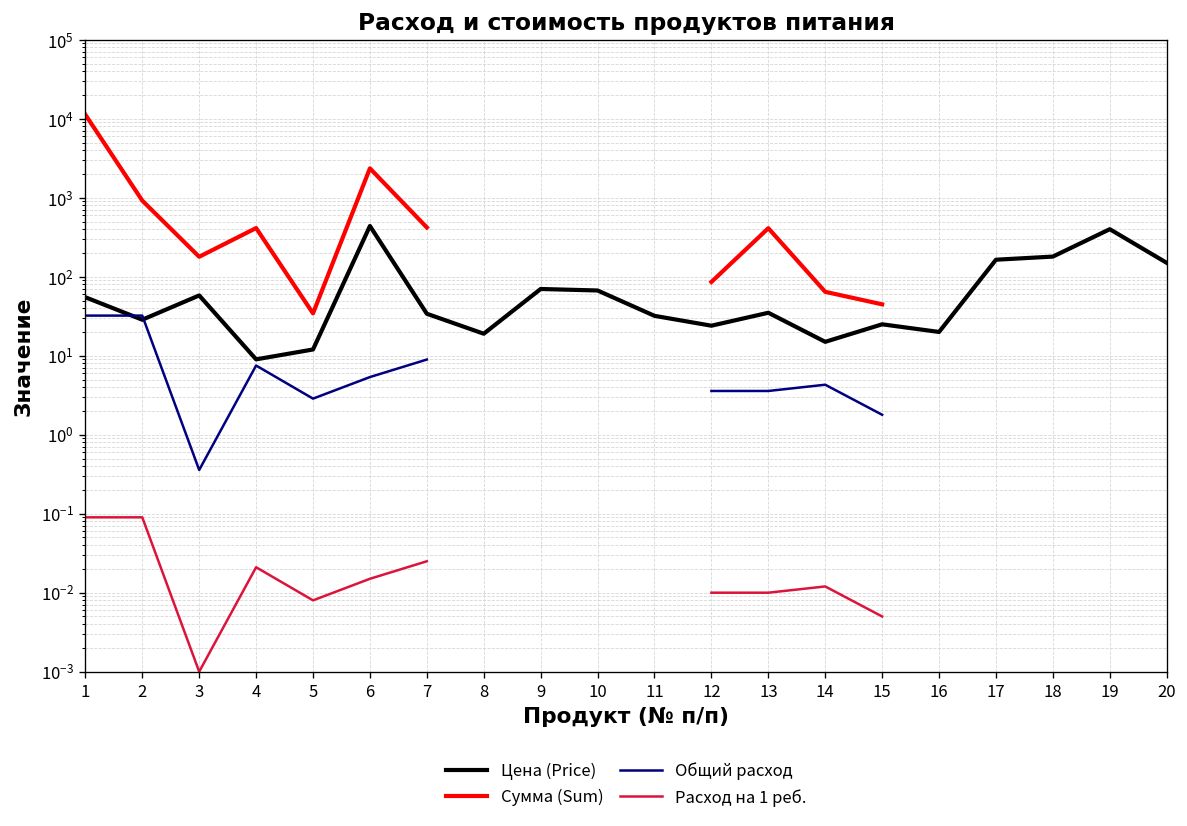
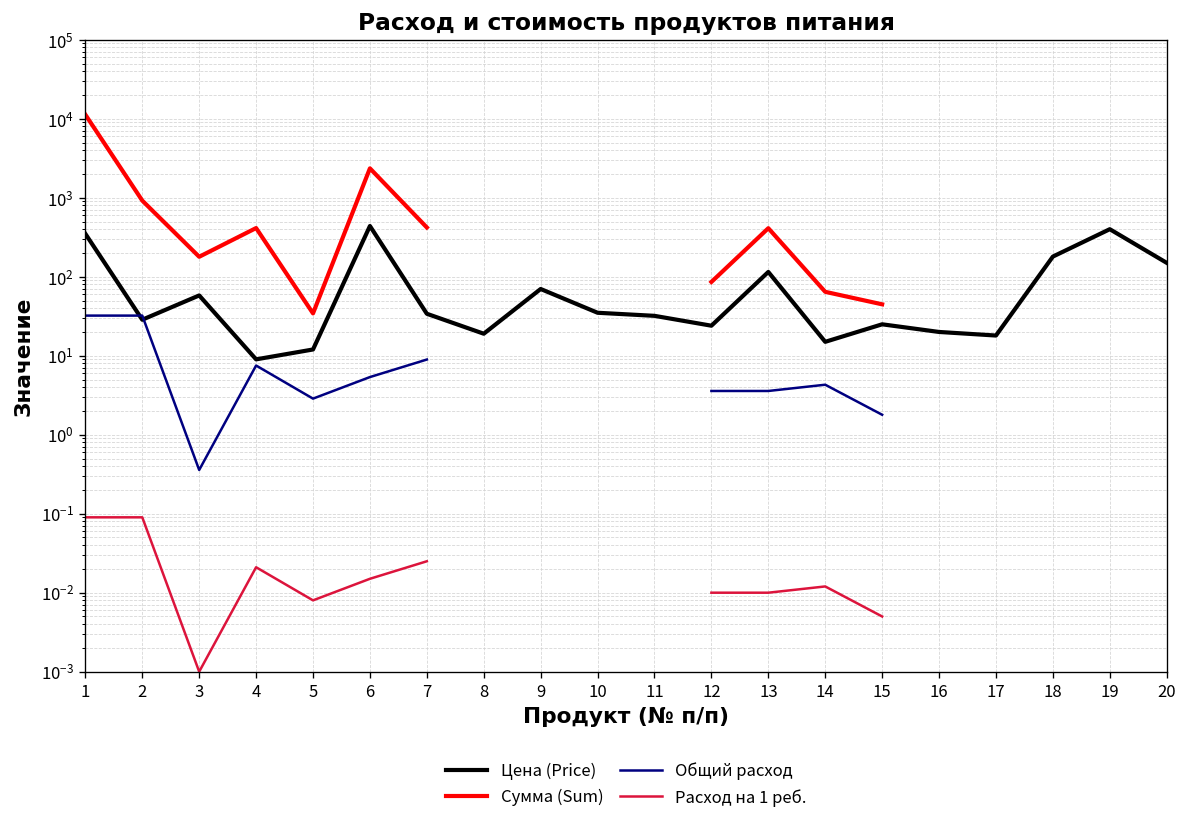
  {
    "Цена (Price)": {
-     "1": 60,
+     "1": 400,
      "2": 29,
      "3": 60,
      "4": 9,
      "5": 12,
      "6": 400,
      "7": 30,
      "8": 19,
      "9": 70,
-     "10": 70,
+     "10": 40,
      "11": 30,
      "12": 24,
-     "13": 40,
+     "13": 120,
      "14": 15,
      "15": 25,
      "16": 20,
-     "17": 160,
+     "17": 18,
      "18": 180,
      "19": 400,
      "20": 150
    },
    "Сумма (Sum)": {
      "1": 11000,
      "2": 900,
      "3": 180,
      "4": 400,
      "5": 30,
      "6": 2400,
      "7": 400,
      "10": 600,
      "12": 90,
      "13": 400,
      "14": 60,
      "15": 40,
      "17": 300
    },
    "Общий расход": {
      "1": 30,
      "2": 30,
      "3": 0.4,
      "4": 8,
      "5": 3,
      "6": 5,
      "7": 9,
      "10": 18,
      "12": 4,
      "13": 4,
      "14": 4,
      "15": 1.8,
      "17": 1.8
    },
    "Расход на 1 реб.": {
      "1": 0.09,
      "2": 0.09,
      "3": 0.0010,
      "4": 0.021,
      "5": 0.008,
      "6": 0.015,
      "7": 0.025,
      "10": 0.05,
      "12": 0.010,
      "13": 0.010,
      "14": 0.012,
      "15": 0.005,
      "17": 0.005
    }
  }
